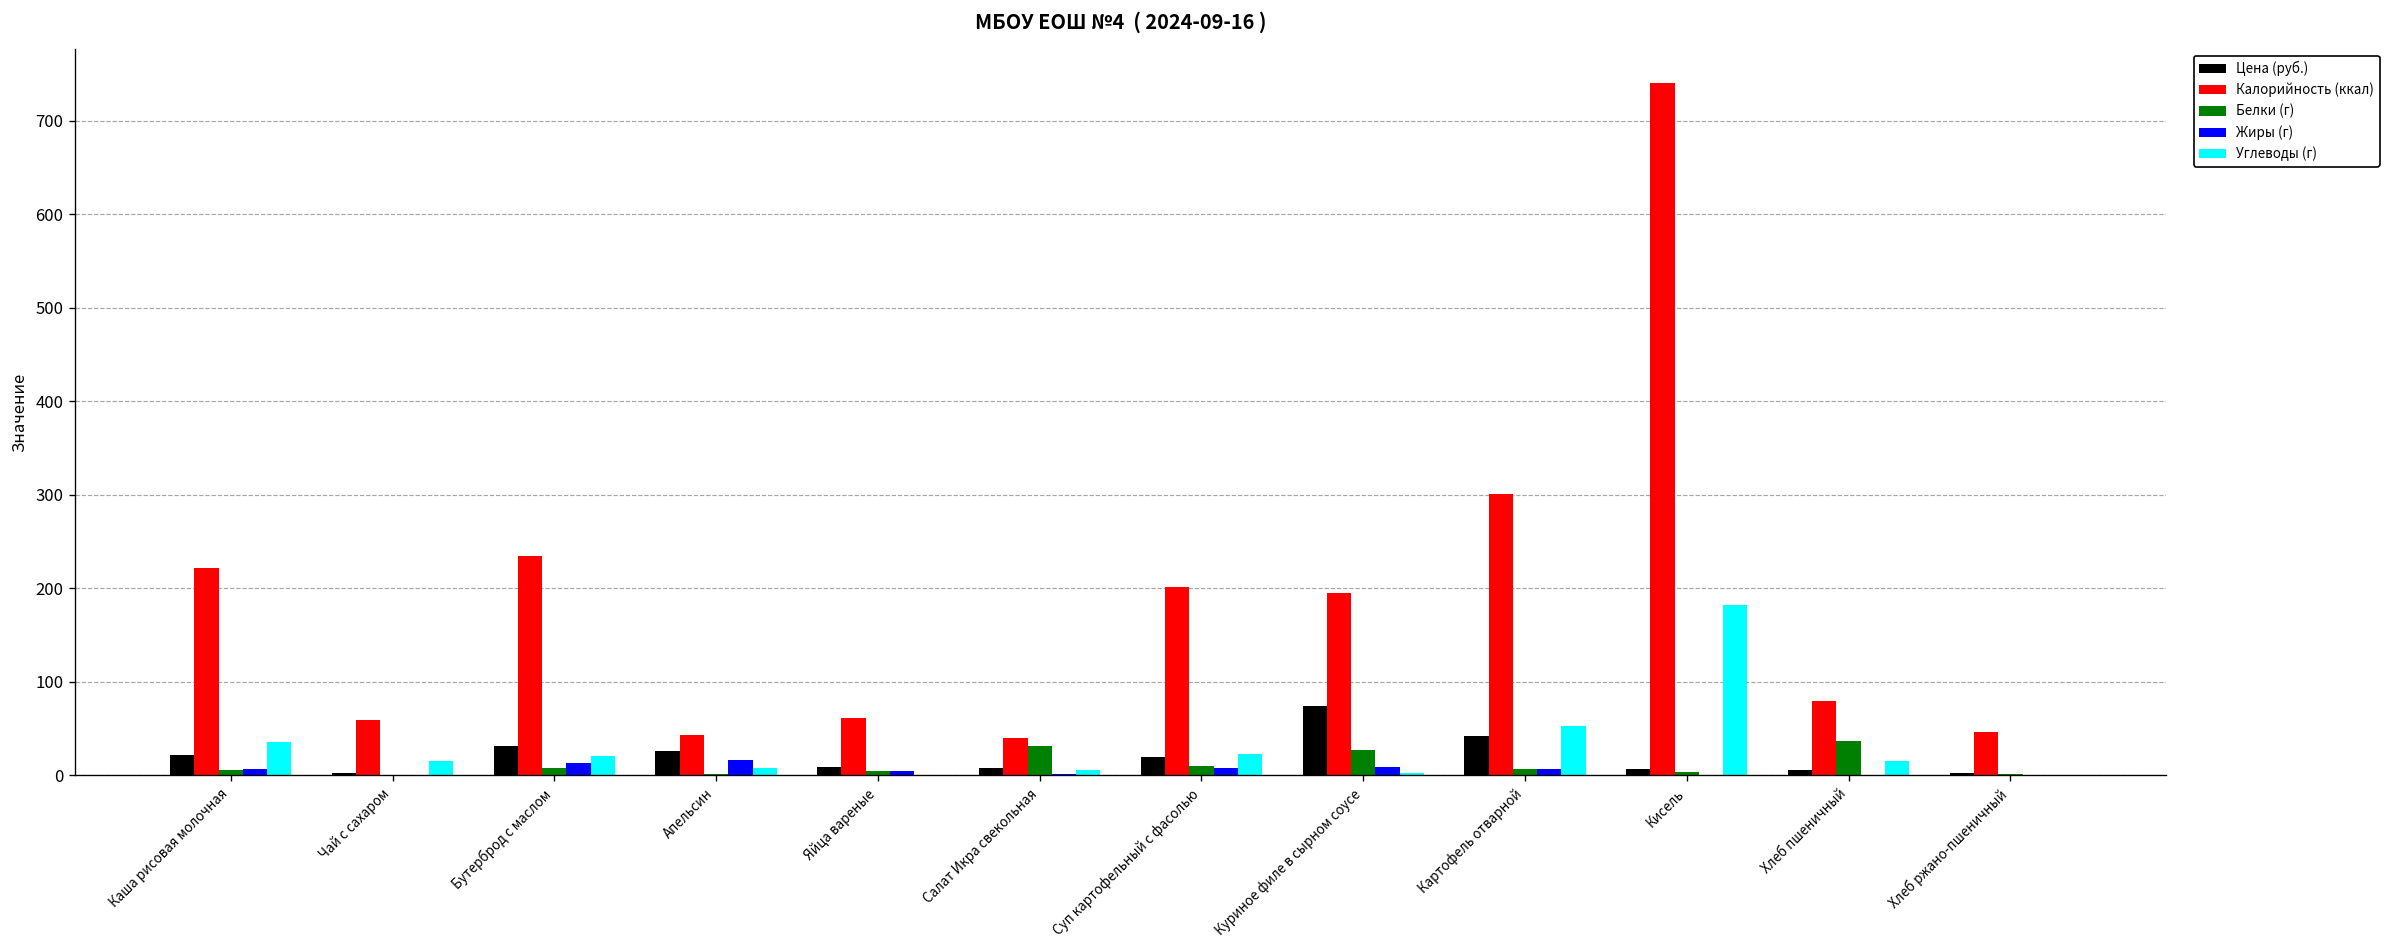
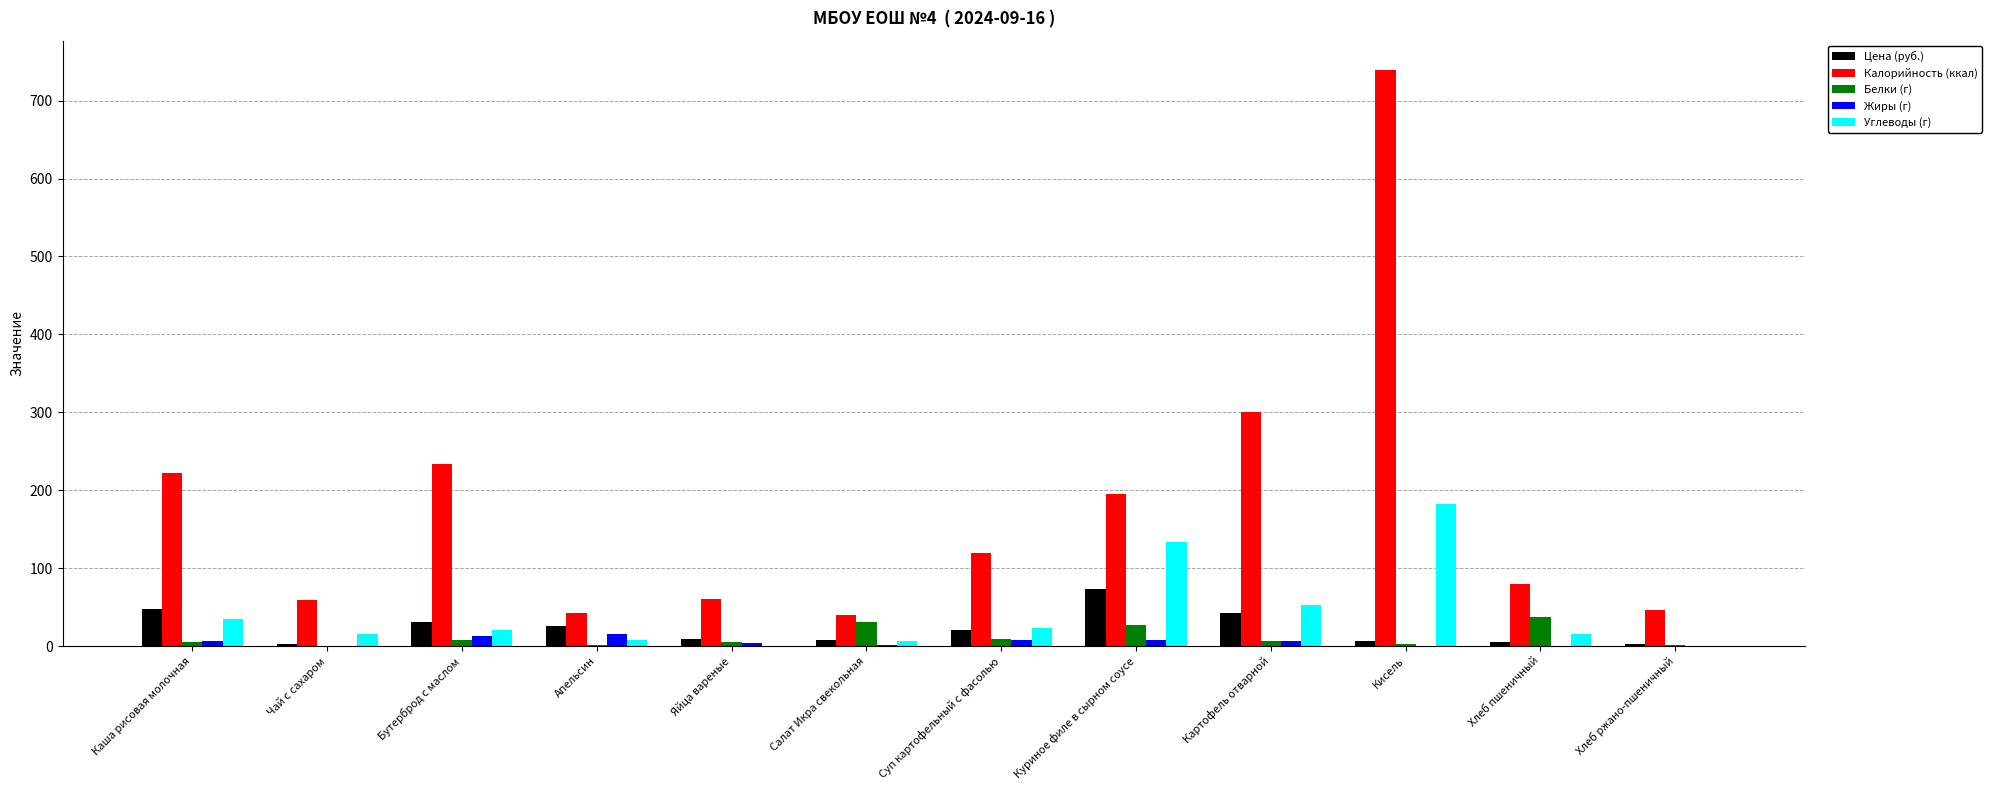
  {
    "Цена (руб.)": {
-     "Каша рисовая молочная": 20,
+     "Каша рисовая молочная": 50,
      "Бутерброд с маслом": 30,
      "Апельсин": 30,
      "Яйца вареные": 10,
      "Салат Икра свекольная": 10,
      "Суп картофельный с фасолью": 20,
      "Куриное филе в сырном соусе": 70,
      "Картофель отварной": 40,
      "Кисель": 10,
      "Хлеб пшеничный": 10
    },
    "Калорийность (ккал)": {
      "Каша рисовая молочная": 220,
      "Чай с сахаром": 60,
      "Бутерброд с маслом": 230,
      "Апельсин": 40,
      "Яйца вареные": 60,
      "Салат Икра свекольная": 40,
-     "Суп картофельный с фасолью": 200,
+     "Суп картофельный с фасолью": 120,
      "Куриное филе в сырном соусе": 190,
      "Картофель отварной": 300,
      "Кисель": 740,
      "Хлеб пшеничный": 80,
      "Хлеб ржано-пшеничный": 50
    },
    "Белки (г)": {
      "Каша рисовая молочная": 10,
      "Бутерброд с маслом": 10,
      "Яйца вареные": 0,
      "Салат Икра свекольная": 30,
      "Суп картофельный с фасолью": 10,
      "Куриное филе в сырном соусе": 30,
      "Картофель отварной": 10,
      "Хлеб пшеничный": 40
    },
    "Жиры (г)": {
      "Каша рисовая молочная": 10,
      "Чай с сахаром": 0,
      "Бутерброд с маслом": 10,
      "Апельсин": 20,
      "Яйца вареные": 0,
      "Суп картофельный с фасолью": 10,
      "Куриное филе в сырном соусе": 10,
      "Картофель отварной": 10,
      "Кисель": 0
    },
    "Углеводы (г)": {
      "Каша рисовая молочная": 40,
      "Чай с сахаром": 20,
      "Бутерброд с маслом": 20,
      "Апельсин": 10,
      "Салат Икра свекольная": 10,
      "Суп картофельный с фасолью": 20,
-     "Куриное филе в сырном соусе": 0,
+     "Куриное филе в сырном соусе": 130,
      "Картофель отварной": 50,
      "Кисель": 180,
      "Хлеб пшеничный": 20
    }
  }
